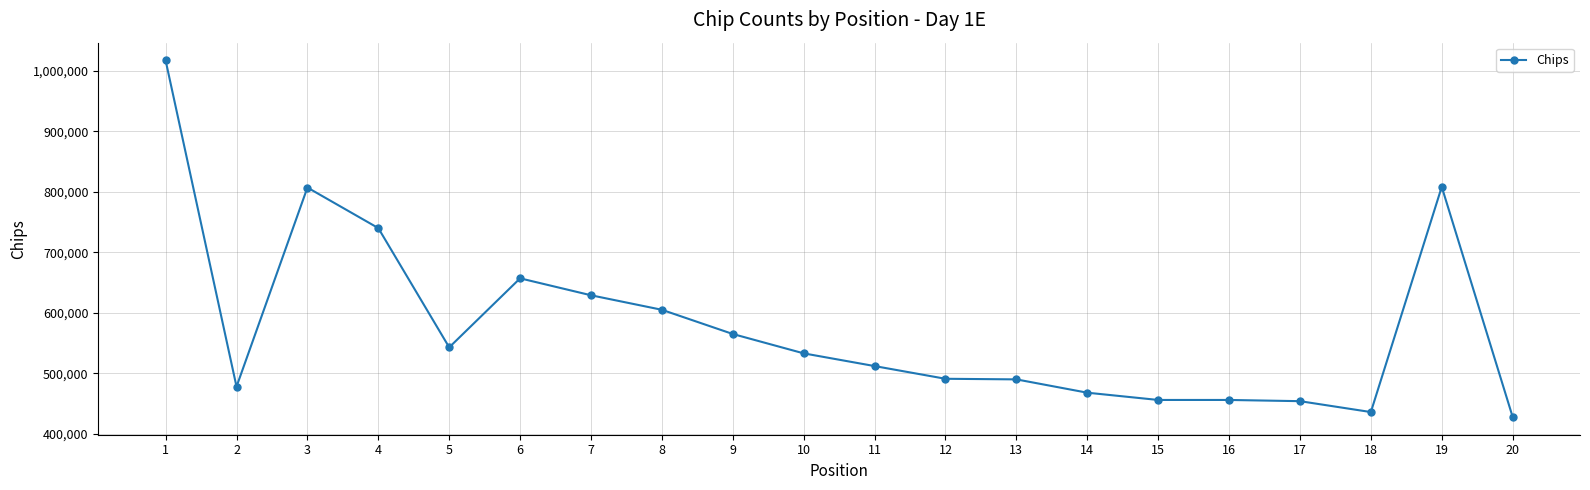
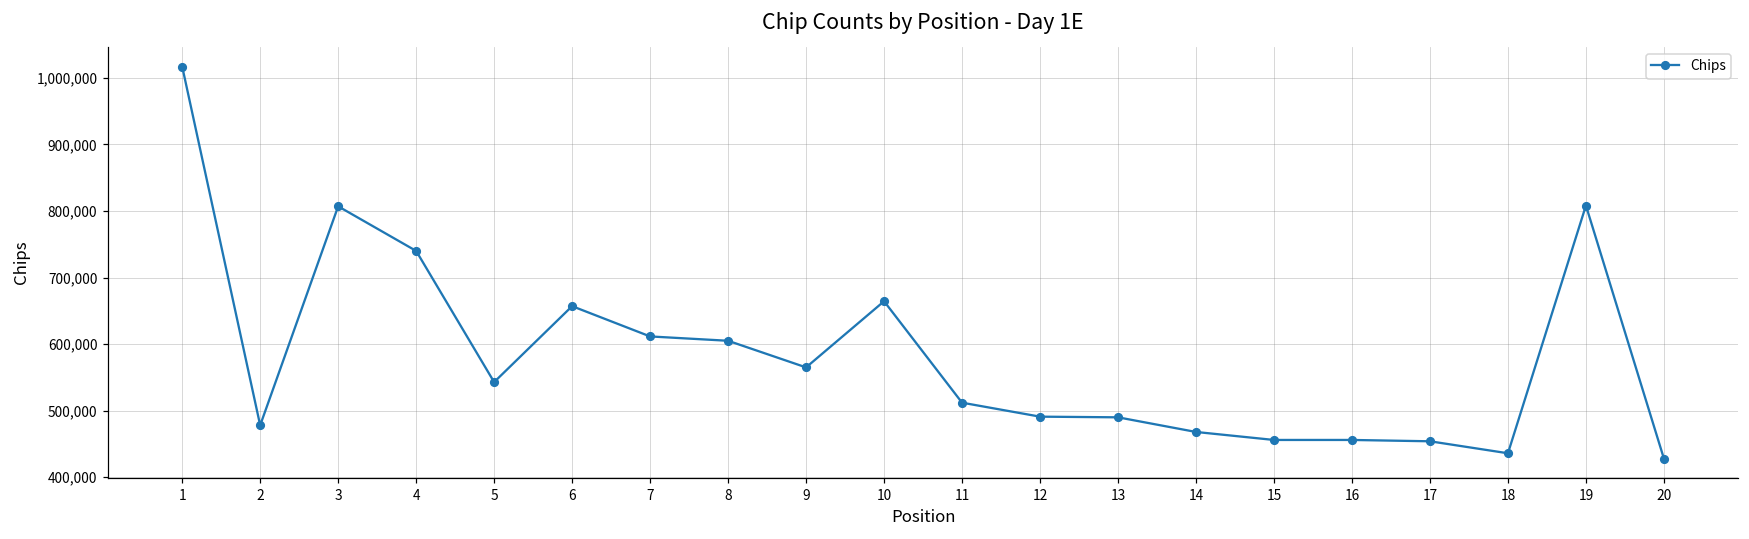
  {
    "1": "1,020,000",
    "2": "480,000",
    "3": "810,000",
    "4": "740,000",
    "5": "540,000",
    "6": "660,000",
-   "7": "630,000",
+   "7": "610,000",
    "8": "610,000",
    "9": "570,000",
-   "10": "530,000",
+   "10": "660,000",
    "11": "510,000",
    "12": "490,000",
    "13": "490,000",
    "14": "470,000",
    "15": "460,000",
    "16": "460,000",
    "17": "450,000",
    "18": "440,000",
    "19": "810,000",
    "20": "430,000"
  }
